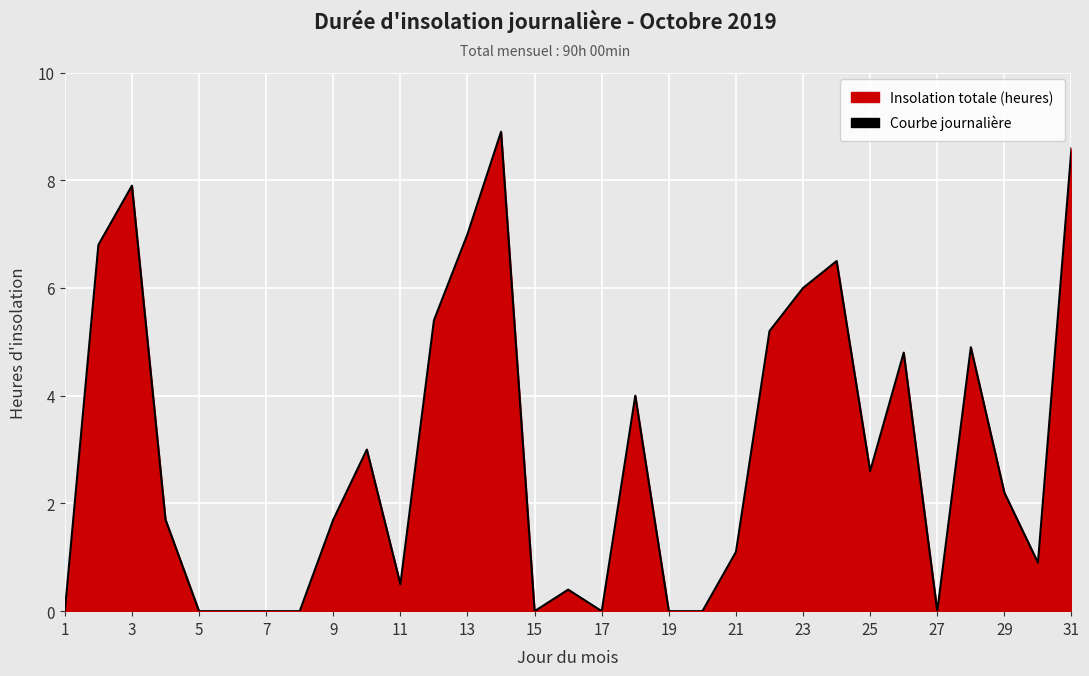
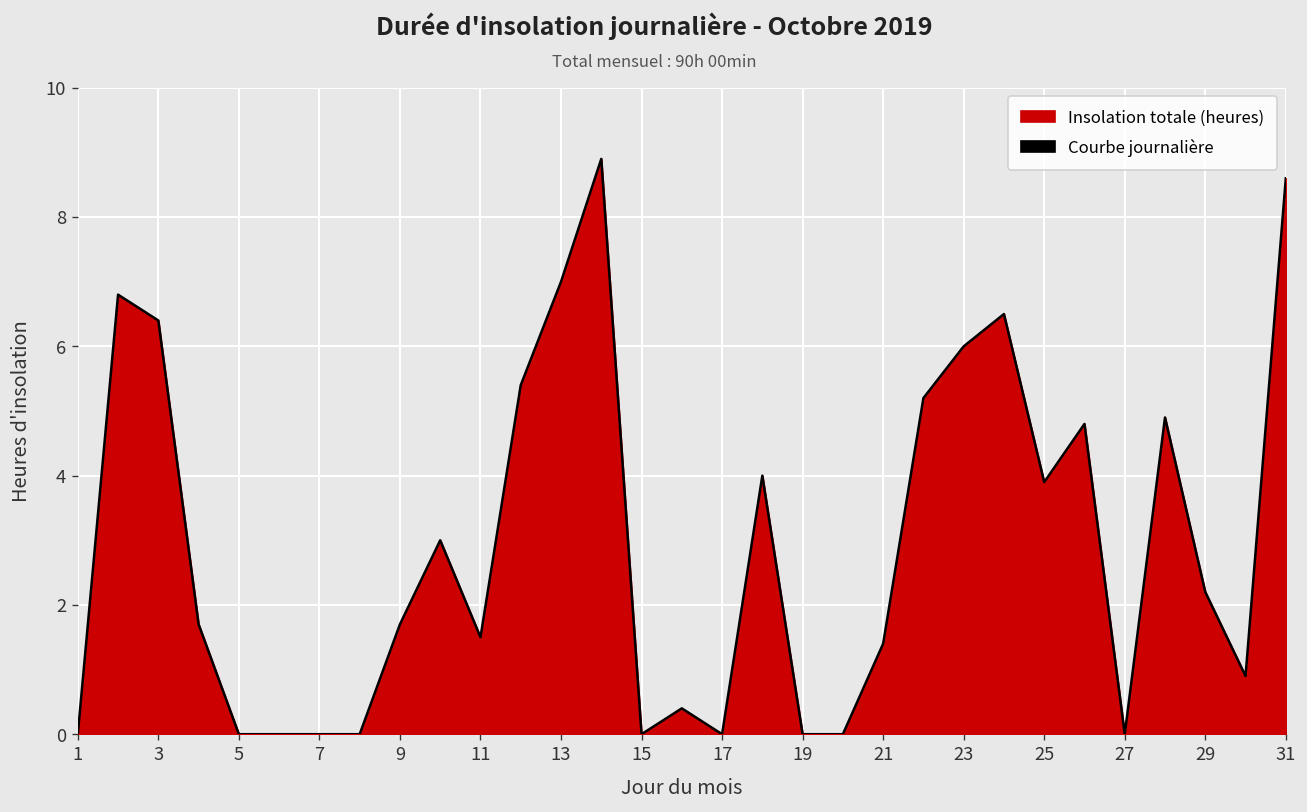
  {
    "1": 0.0,
-   "3": 7.9,
+   "3": 6.4,
    "5": 0.0,
    "7": 0.0,
    "9": 1.7,
-   "11": 0.5,
+   "11": 1.5,
    "13": 7.0,
    "15": 0.0,
    "17": 0.0,
    "19": 0.0,
-   "21": 1.1,
+   "21": 1.4,
    "23": 6.0,
-   "25": 2.6,
+   "25": 3.9,
    "27": 0.0,
    "29": 2.2,
    "31": 8.6
  }
